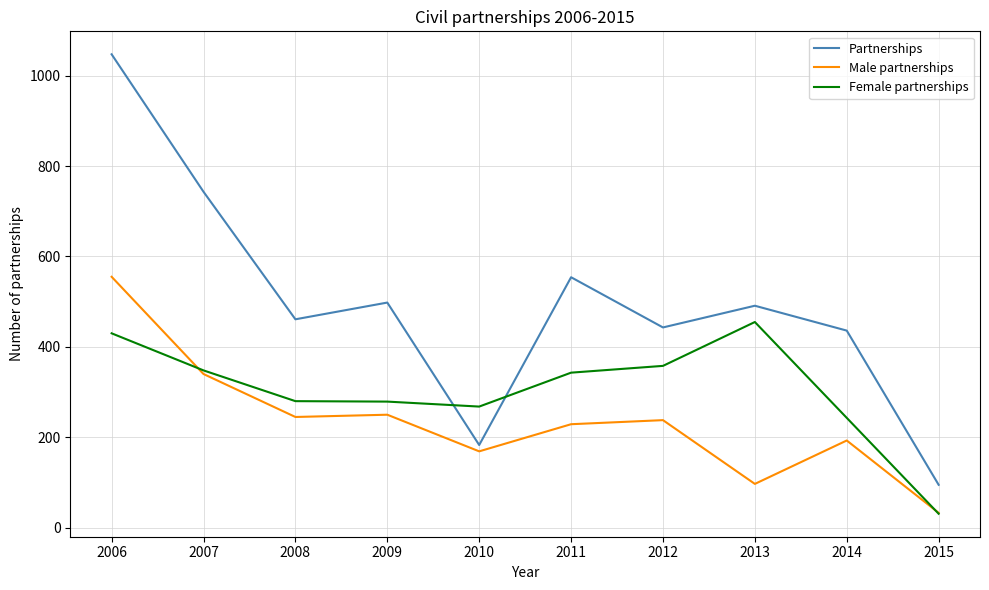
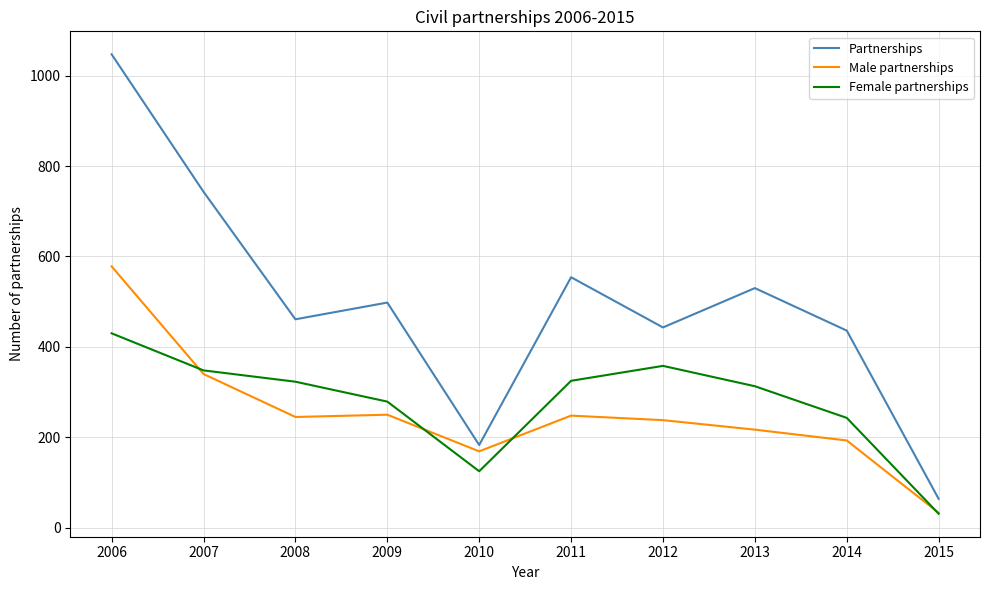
  {
    "Partnerships": {
      "2006": 1050,
      "2007": 740,
      "2008": 460,
      "2009": 500,
      "2010": 180,
      "2011": 550,
      "2012": 440,
-     "2013": 490,
+     "2013": 530,
      "2014": 440,
-     "2015": 100
+     "2015": 60
    },
    "Male partnerships": {
-     "2006": 560,
+     "2006": 580,
      "2007": 340,
      "2008": 250,
      "2009": 250,
      "2010": 170,
-     "2011": 230,
+     "2011": 250,
      "2012": 240,
-     "2013": 100,
+     "2013": 220,
      "2014": 190
    },
    "Female partnerships": {
      "2006": 430,
      "2007": 350,
-     "2008": 280,
+     "2008": 320,
      "2009": 280,
-     "2010": 270,
-     "2011": 340,
+     "2010": 130,
+     "2011": 330,
      "2012": 360,
-     "2013": 460,
+     "2013": 310,
      "2014": 240
    }
  }
